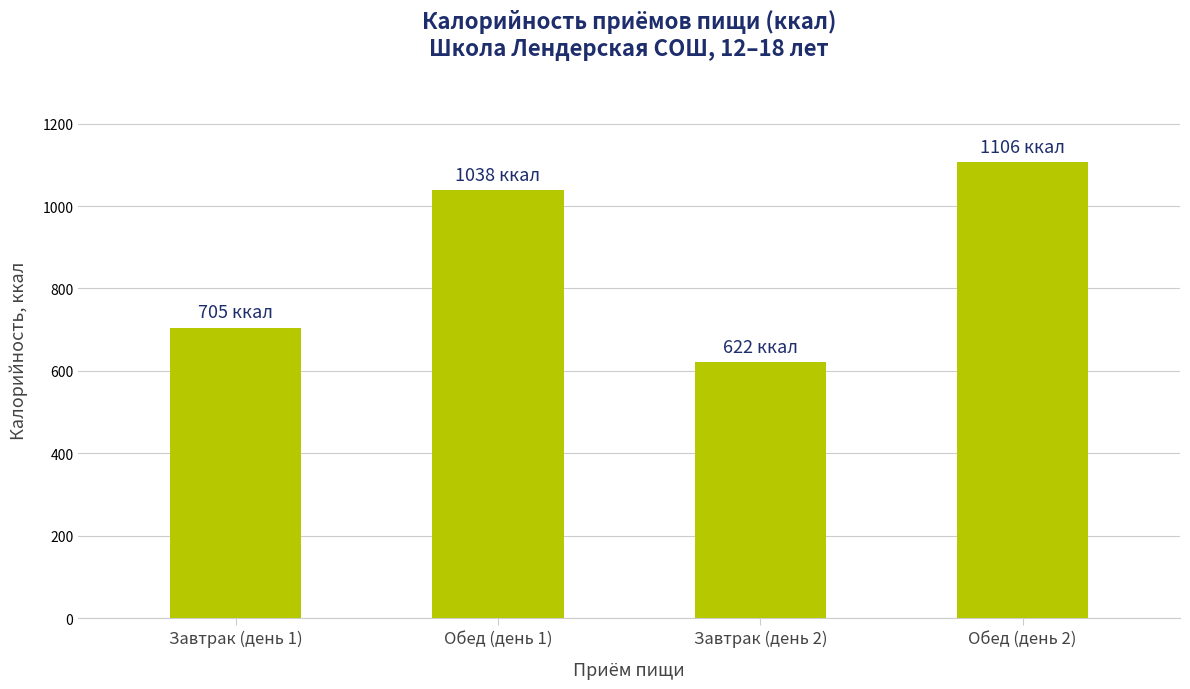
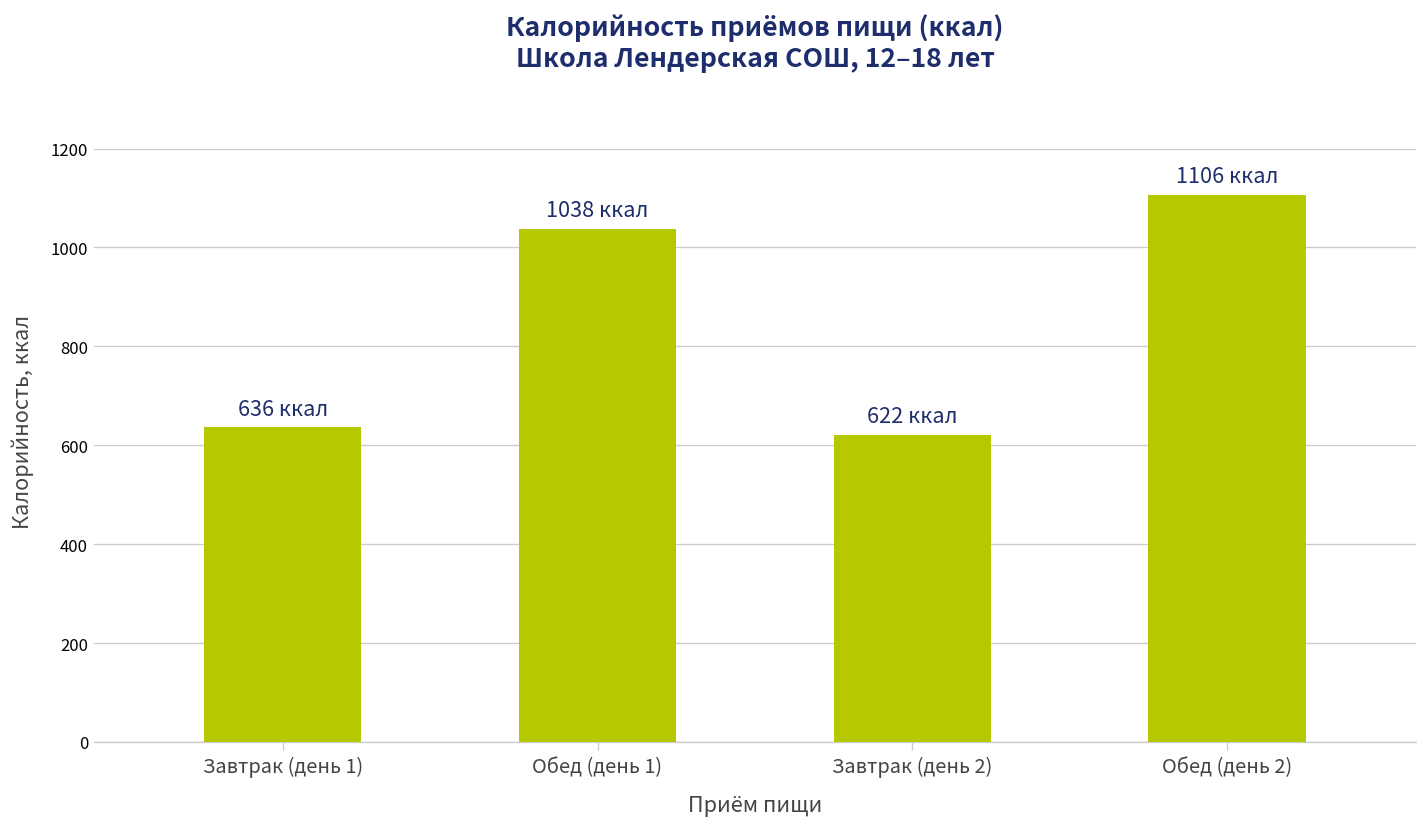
  {
-   "Завтрак (день 1)": 705,
+   "Завтрак (день 1)": 636,
    "Обед (день 1)": 1038,
    "Завтрак (день 2)": 622,
    "Обед (день 2)": 1106
  }
